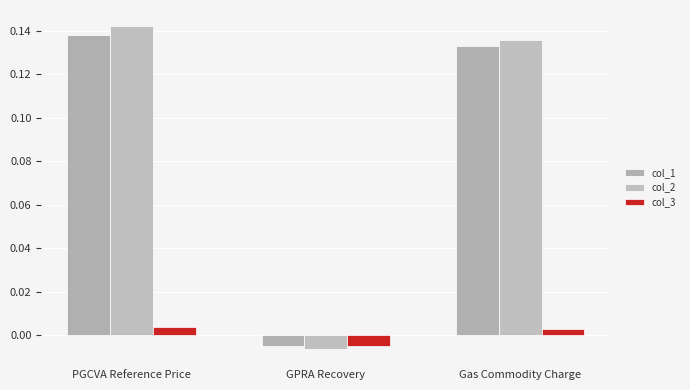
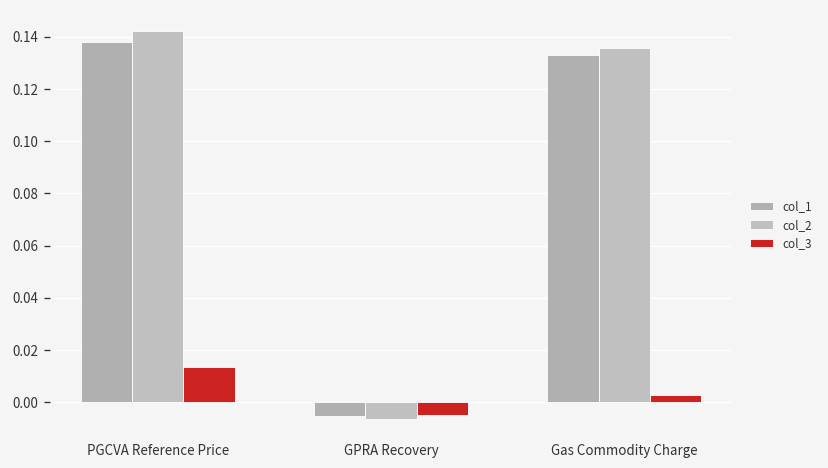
  {
    "col_3": {
-     "PGCVA Reference Price": 0.004,
+     "PGCVA Reference Price": 0.013,
      "GPRA Recovery": -0.005,
      "Gas Commodity Charge": 0.003
    }
  }
